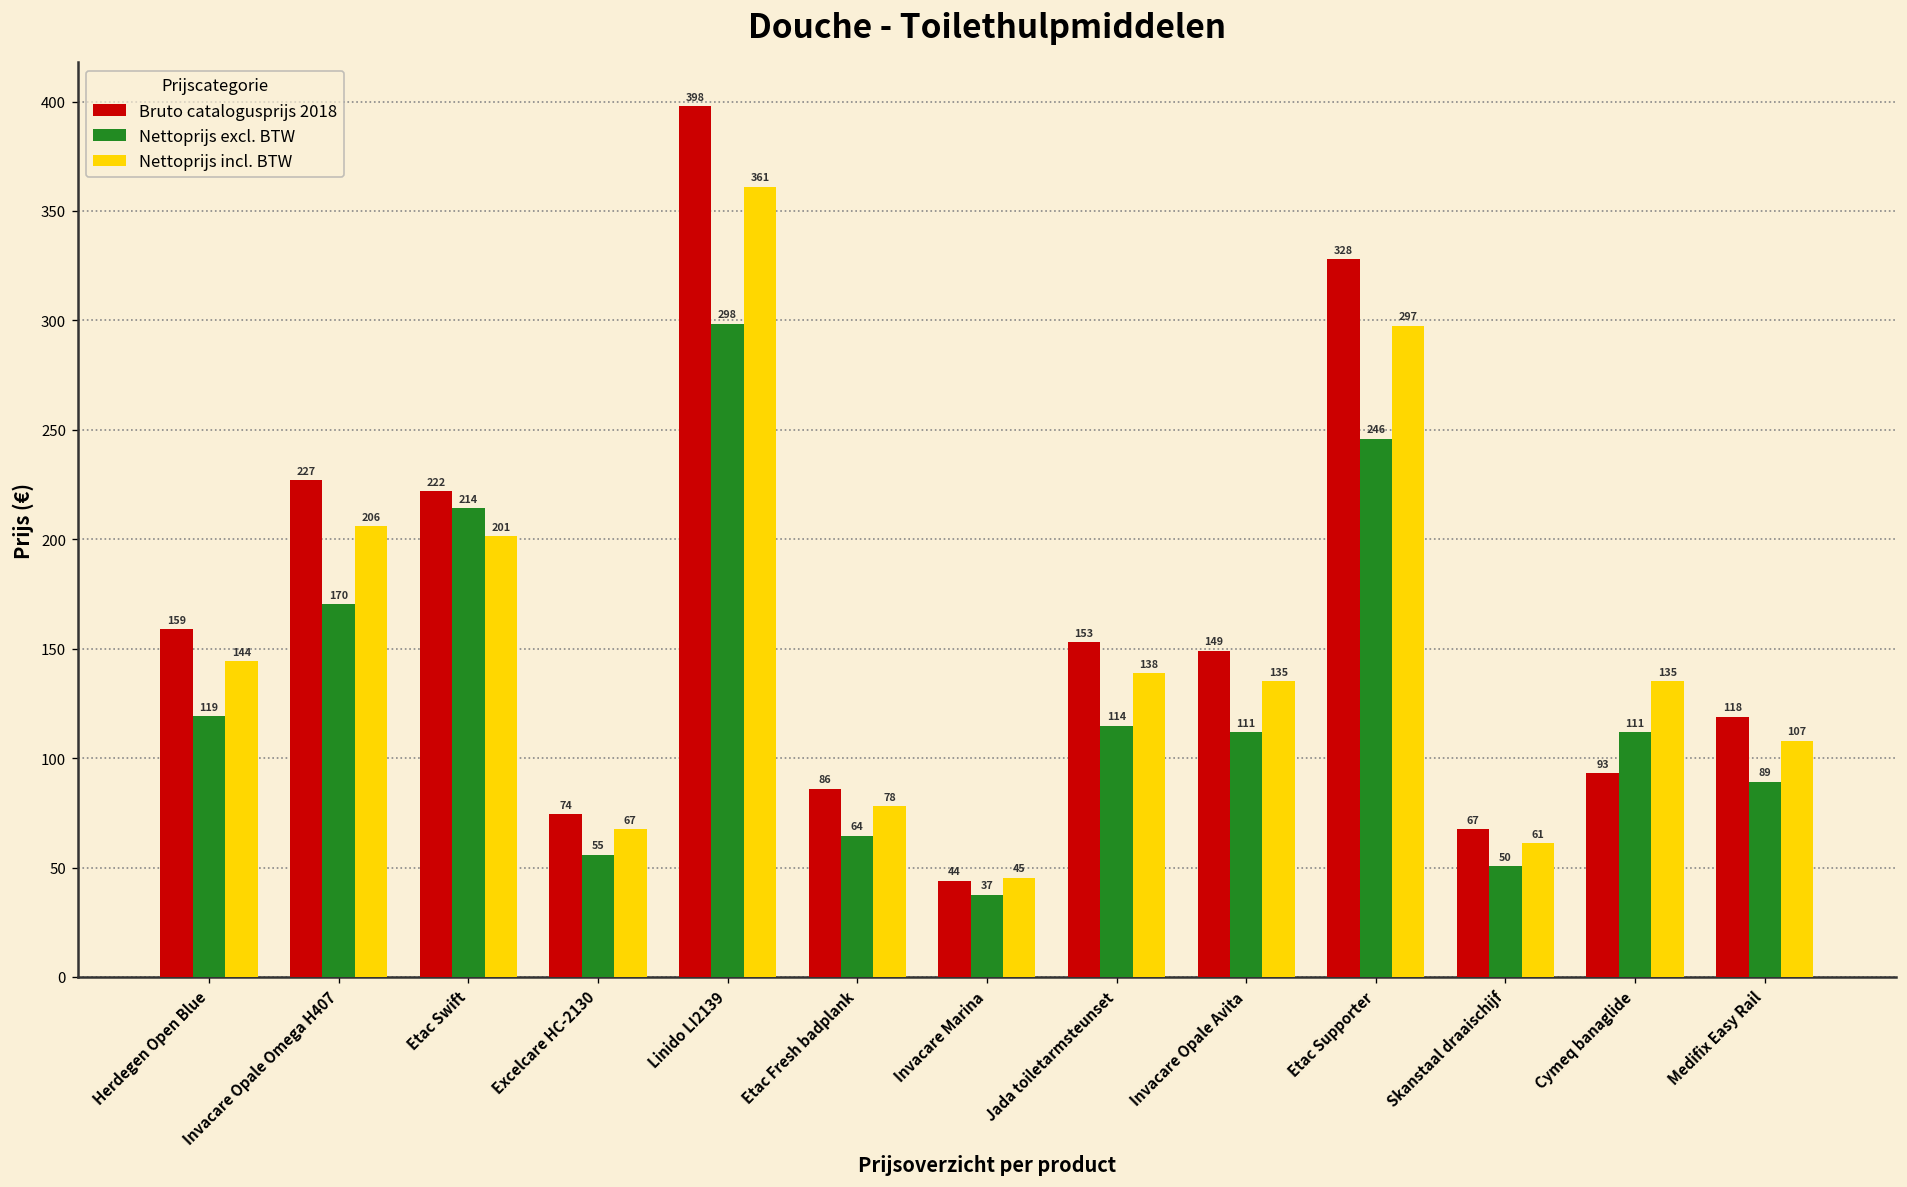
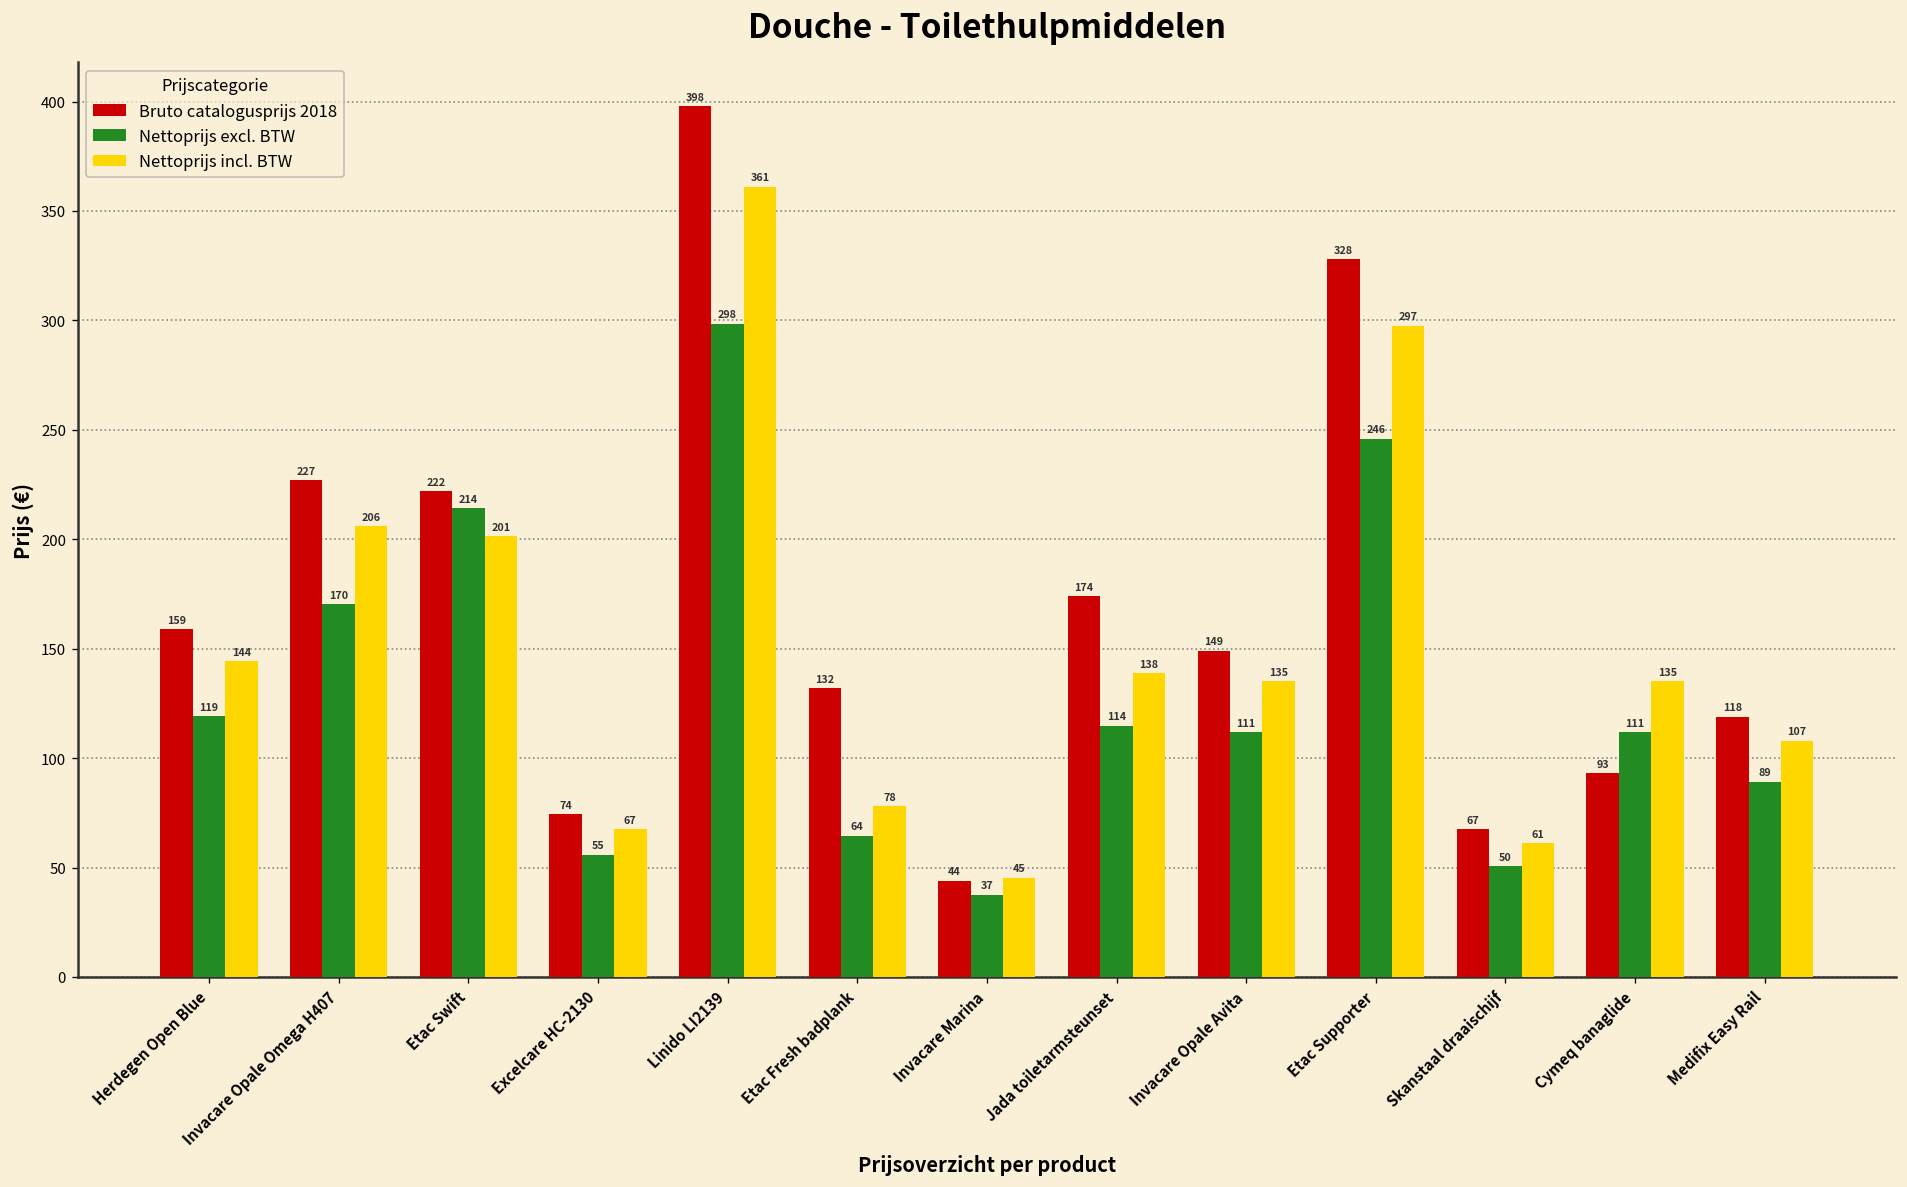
  {
    "Bruto catalogusprijs 2018": {
      "Herdegen Open Blue": 159,
      "Invacare Opale Omega H407": 227,
      "Etac Swift": 222,
      "Excelcare HC-2130": 74,
      "Linido LI2139": 398,
-     "Etac Fresh badplank": 86,
+     "Etac Fresh badplank": 132,
      "Invacare Marina": 44,
-     "Jada toiletarmsteunset": 153,
+     "Jada toiletarmsteunset": 174,
      "Invacare Opale Avita": 149,
      "Etac Supporter": 328,
      "Skanstaal draaischijf": 67,
      "Cymeq banaglide": 93
    },
    "Nettoprijs excl. BTW": {
      "Herdegen Open Blue": 119,
      "Invacare Opale Omega H407": 170,
      "Etac Swift": 214,
      "Linido LI2139": 298,
      "Etac Fresh badplank": 64,
      "Invacare Marina": 37,
      "Etac Supporter": 246,
      "Medifix Easy Rail": 89
    },
    "Nettoprijs incl. BTW": {
      "Herdegen Open Blue": 144,
      "Invacare Opale Omega H407": 206,
      "Etac Swift": 201,
      "Excelcare HC-2130": 67,
      "Linido LI2139": 361,
      "Etac Fresh badplank": 78,
      "Invacare Marina": 45,
      "Invacare Opale Avita": 135,
      "Skanstaal draaischijf": 61,
      "Cymeq banaglide": 135
    }
  }
